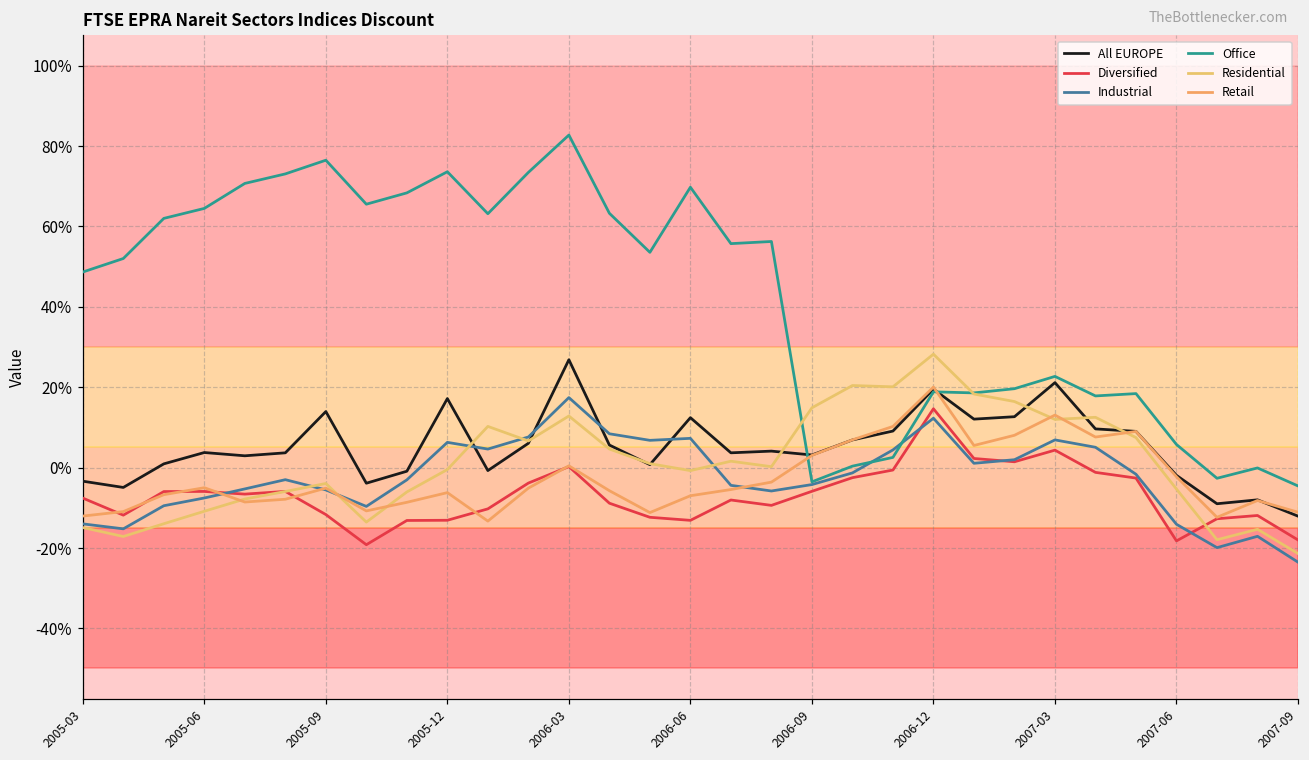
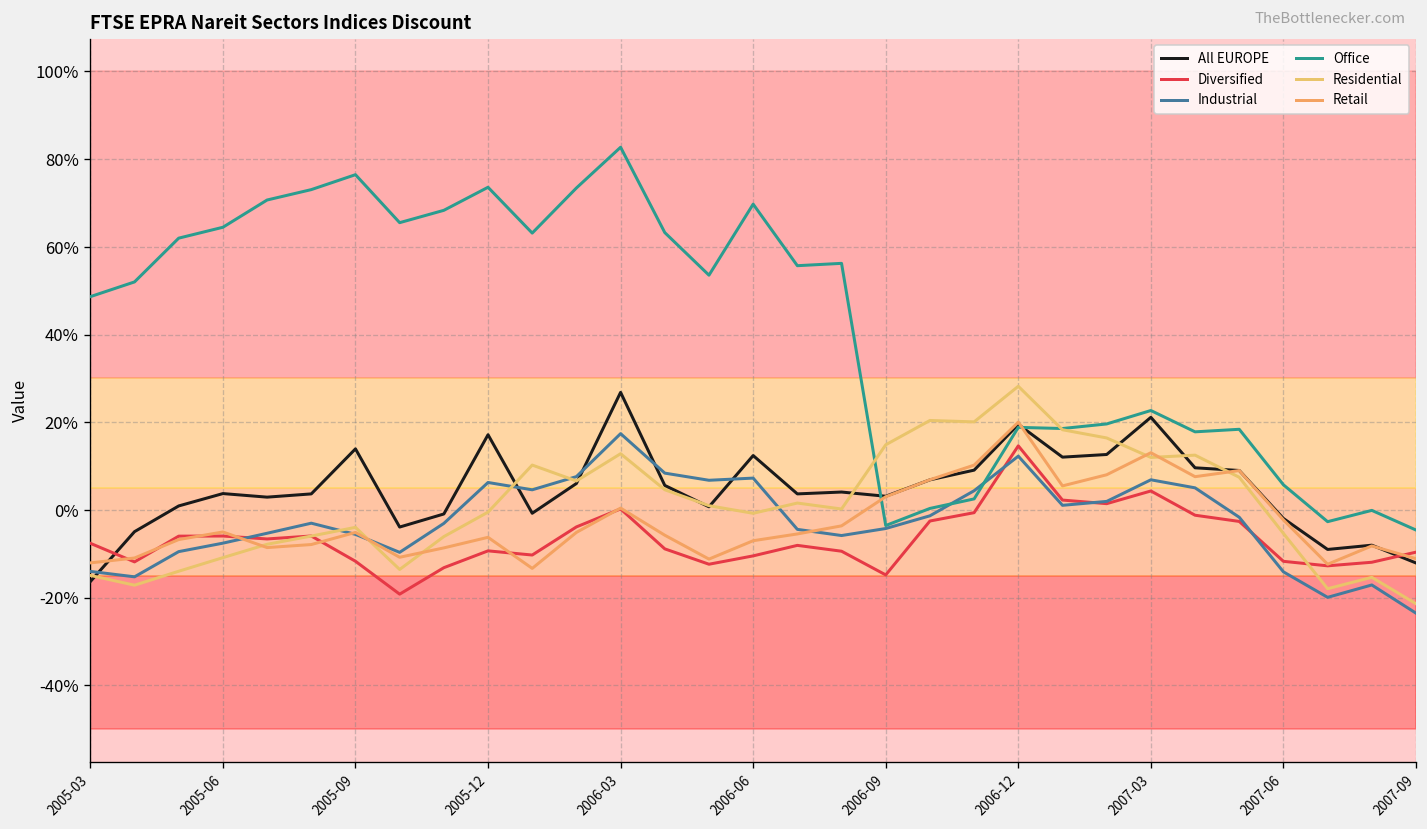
  {
    "All EUROPE": {
-     "2005-03": "-3%",
+     "2005-03": "-16%",
      "2005-06": "4%",
      "2005-09": "14%",
      "2005-12": "17%",
      "2006-03": "27%",
      "2006-06": "12%",
      "2007-03": "21%",
      "2007-09": "-12%"
    },
    "Diversified": {
      "2005-03": "-8%",
      "2005-06": "-6%",
      "2005-09": "-12%",
-     "2005-12": "-13%",
-     "2006-06": "-13%",
-     "2006-09": "-6%",
+     "2005-12": "-9%",
+     "2006-06": "-10%",
+     "2006-09": "-15%",
      "2006-12": "15%",
      "2007-03": "4%",
-     "2007-06": "-18%",
-     "2007-09": "-18%"
+     "2007-06": "-12%",
+     "2007-09": "-10%"
    }
  }
